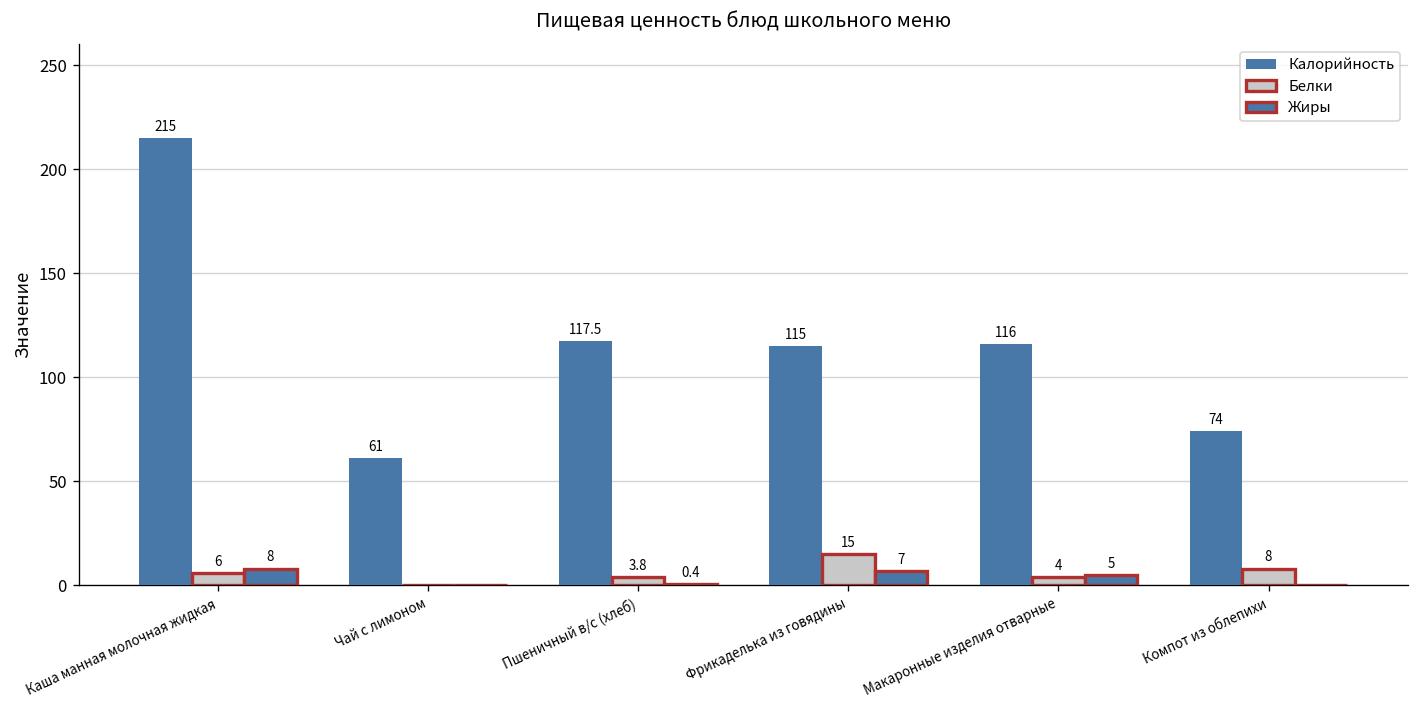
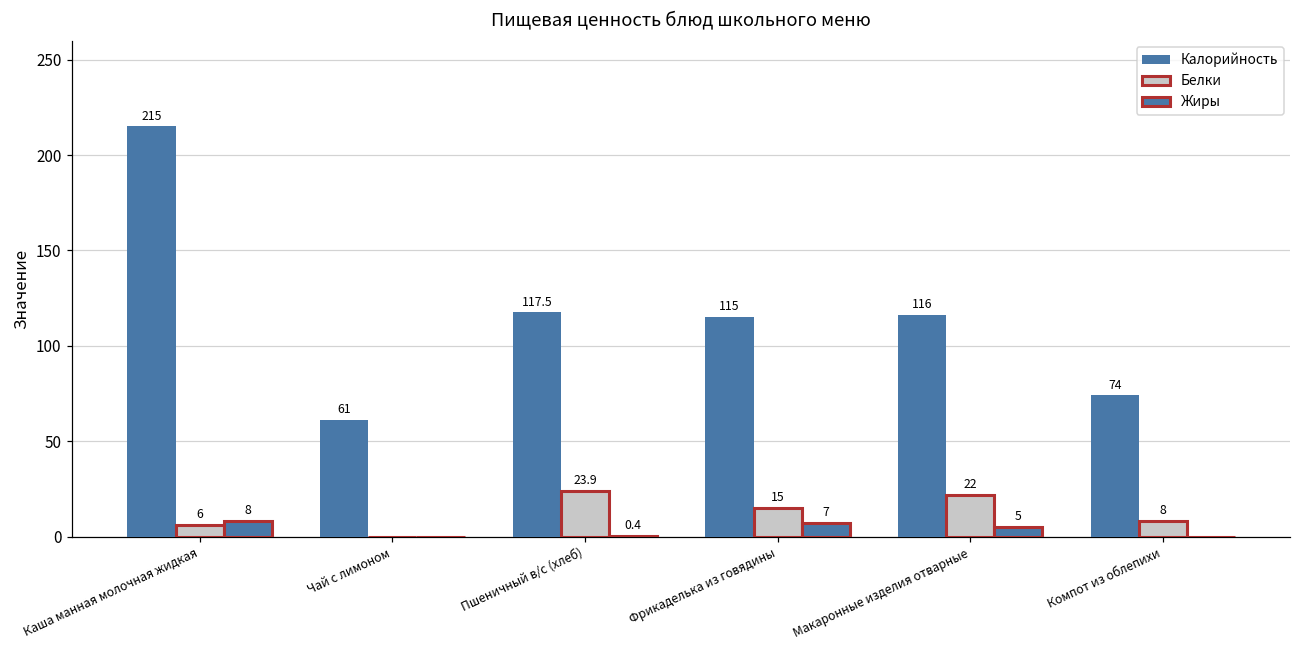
  {
    "Белки": {
      "Каша манная молочная жидкая": 6,
-     "Пшеничный в/с (хлеб)": 3.8,
+     "Пшеничный в/с (хлеб)": 23.9,
      "Фрикаделька из говядины": 15,
-     "Макаронные изделия отварные": 4,
+     "Макаронные изделия отварные": 22,
      "Компот из облепихи": 8
    }
  }
